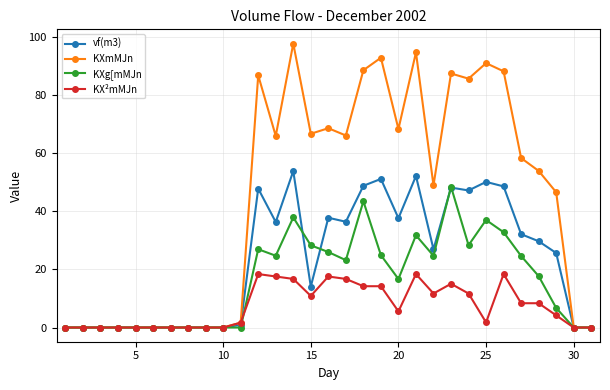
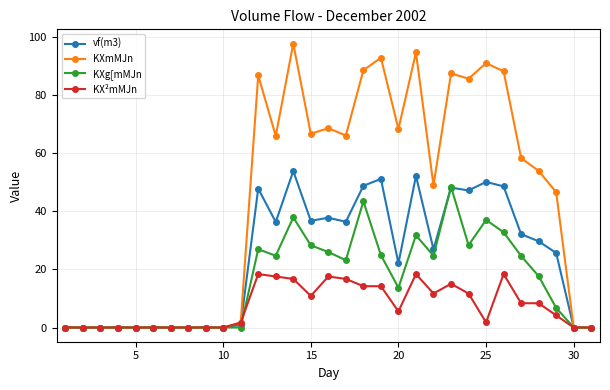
  {
    "vf(m3)": {
-     "15": 14,
-     "20": 38,
+     "15": 37,
+     "20": 22,
      "25": 50
    },
    "KXmMJn": {
      "15": 67,
      "20": 68,
      "25": 91
    },
    "KXg[mMJn": {
      "15": 28,
-     "20": 17,
+     "20": 14,
      "25": 37
    },
    "KX²mMJn": {
      "15": 11,
      "20": 6,
      "25": 2
    }
  }
